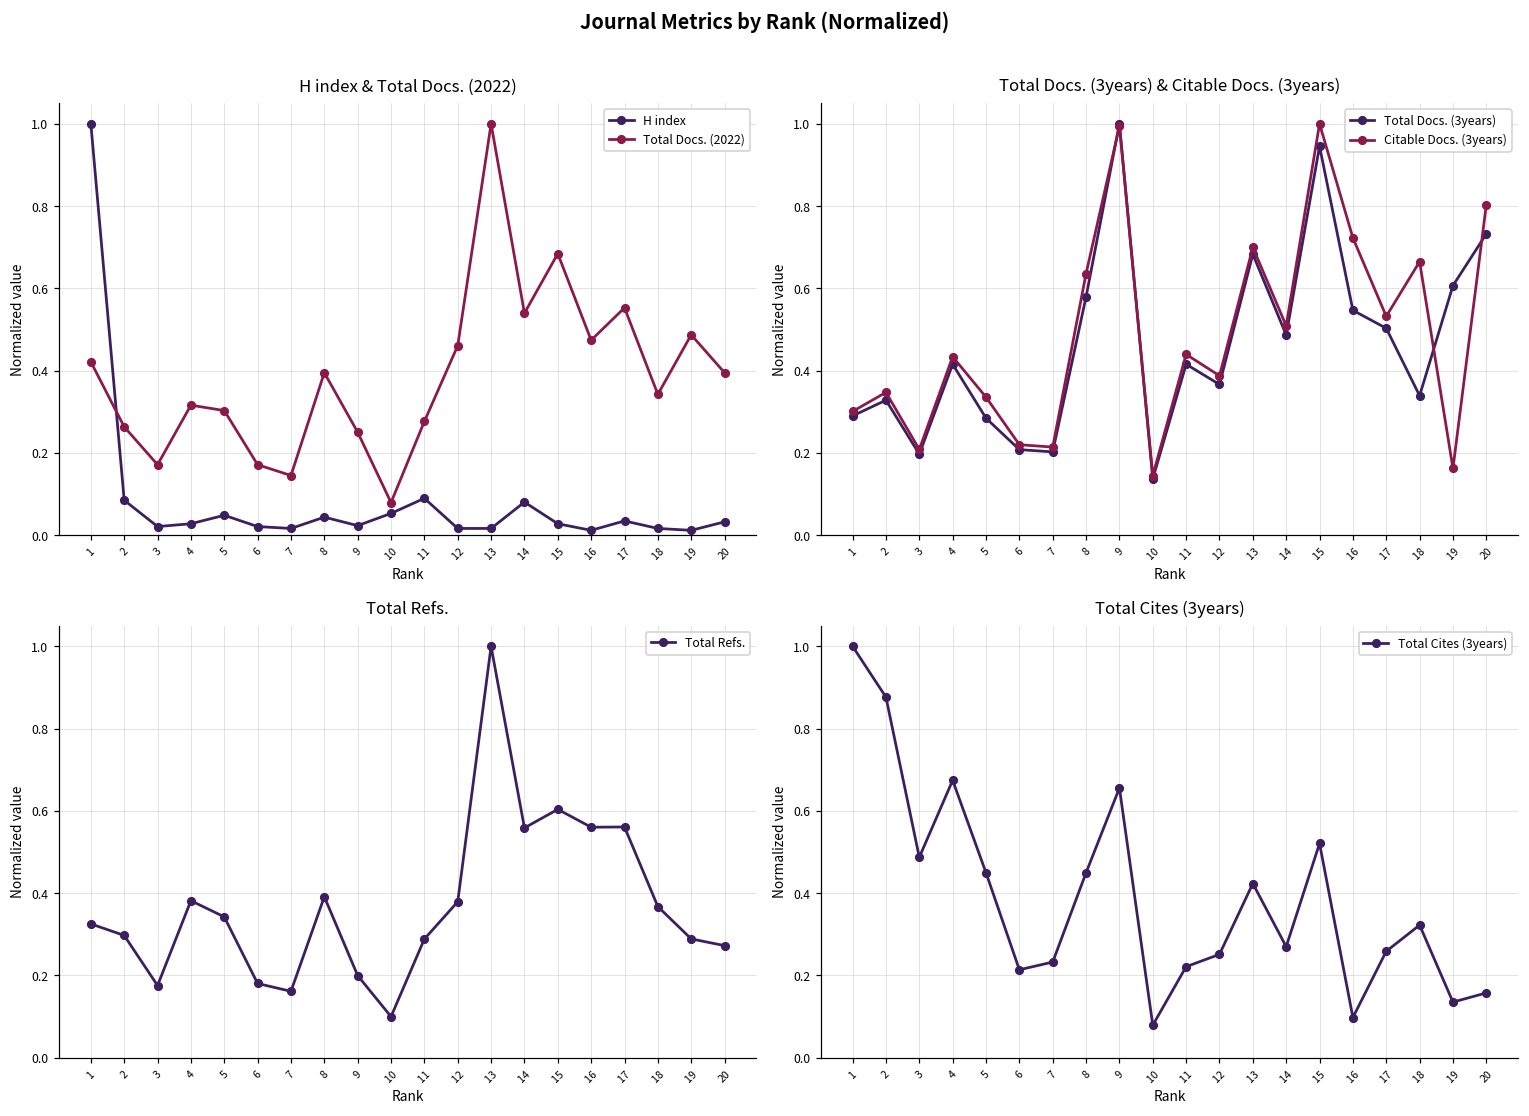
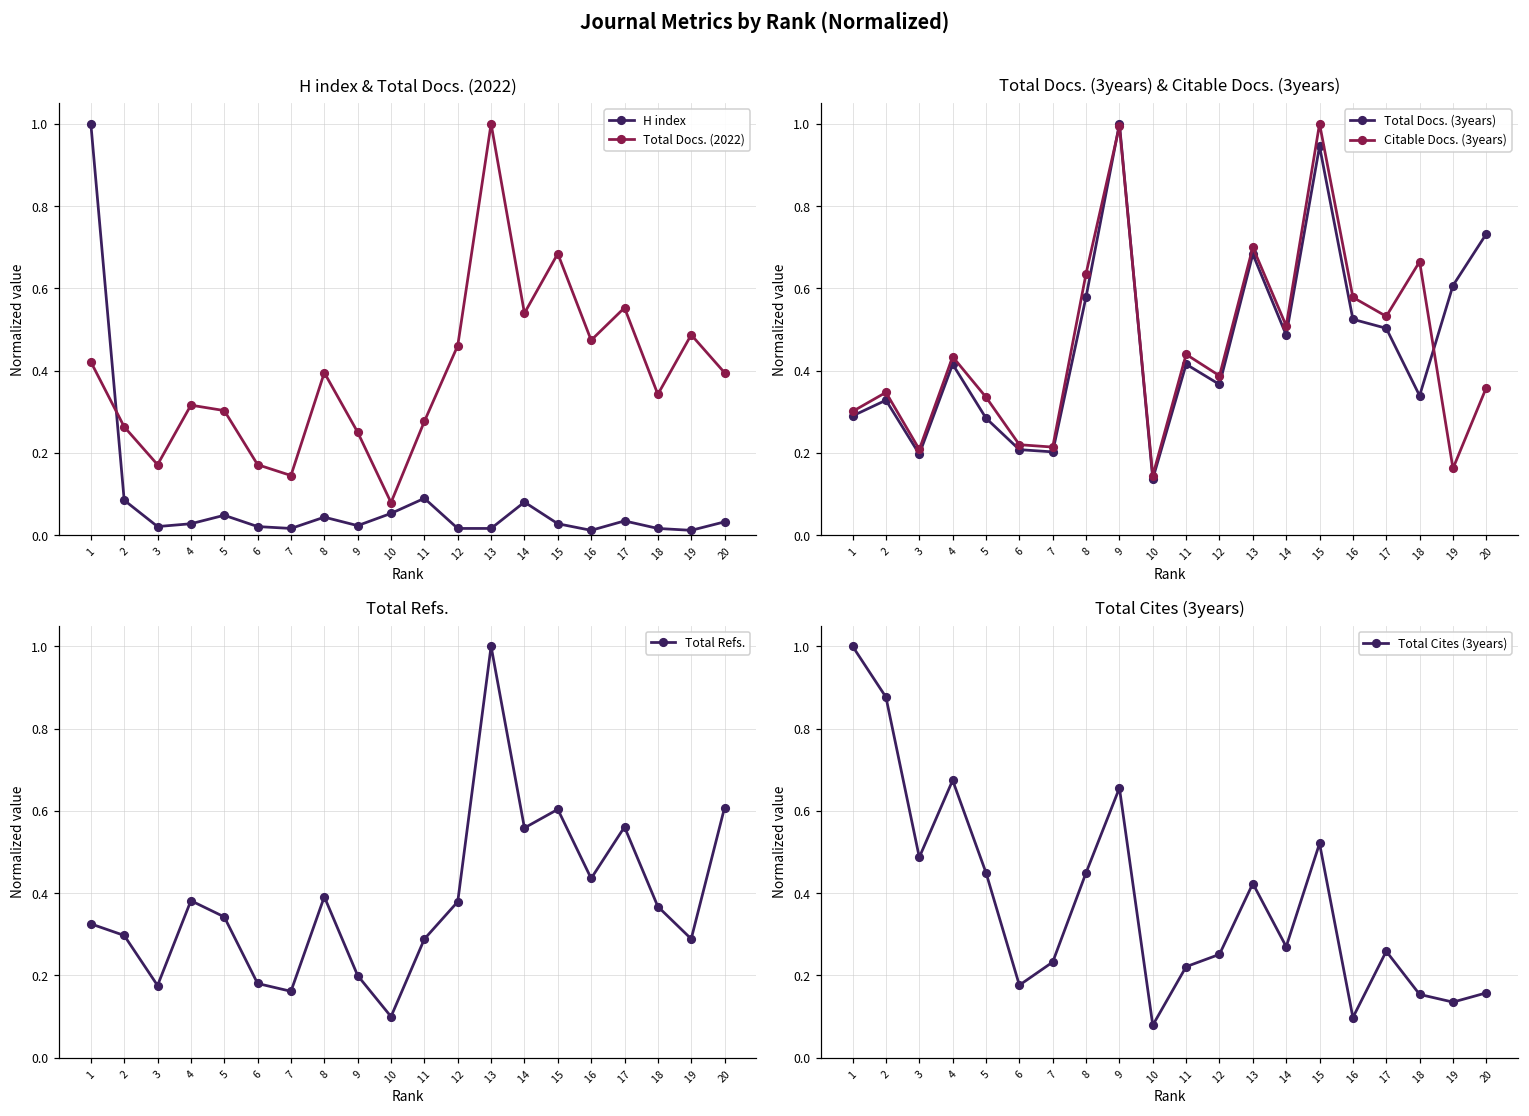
  {
    "H index & Total Docs. (2022)": {
      "H index": {
        "1": 1.00,
        "2": 0.08,
        "3": 0.02,
        "4": 0.03,
        "5": 0.05,
        "6": 0.02,
        "7": 0.02,
        "8": 0.04,
        "9": 0.02,
        "10": 0.05,
        "11": 0.09,
        "12": 0.02,
        "13": 0.02,
        "14": 0.08,
        "15": 0.03,
        "16": 0.01,
        "17": 0.03,
        "18": 0.02,
        "19": 0.01,
        "20": 0.03
      },
      "Total Docs. (2022)": {
        "1": 0.42,
        "2": 0.26,
        "3": 0.17,
        "4": 0.32,
        "5": 0.30,
        "6": 0.17,
        "7": 0.14,
        "8": 0.39,
        "9": 0.25,
        "10": 0.08,
        "11": 0.28,
        "12": 0.46,
        "13": 1.00,
        "14": 0.54,
        "15": 0.68,
        "16": 0.47,
        "17": 0.55,
        "18": 0.34,
        "19": 0.49,
        "20": 0.39
      }
    },
    "Total Docs. (3years) & Citable Docs. (3years)": {
      "Total Docs. (3years)": {
        "1": 0.29,
        "2": 0.33,
        "3": 0.20,
        "4": 0.42,
        "5": 0.28,
        "6": 0.21,
        "7": 0.20,
        "8": 0.58,
        "10": 0.14,
        "11": 0.42,
        "12": 0.37,
        "13": 0.68,
        "14": 0.49,
        "15": 0.95,
-       "16": 0.55,
+       "16": 0.52,
        "17": 0.50,
        "18": 0.34,
        "19": 0.61,
        "20": 0.73
      },
      "Citable Docs. (3years)": {
        "1": 0.30,
        "2": 0.35,
        "3": 0.21,
        "4": 0.43,
        "5": 0.34,
        "6": 0.22,
        "7": 0.21,
        "8": 0.64,
        "10": 0.14,
        "11": 0.44,
        "12": 0.39,
        "13": 0.70,
        "14": 0.51,
        "15": 1.00,
-       "16": 0.72,
+       "16": 0.58,
        "17": 0.53,
        "18": 0.66,
        "19": 0.16,
-       "20": 0.80
+       "20": 0.36
      }
    },
    "Total Refs.": {
      "1": 0.33,
      "2": 0.30,
      "3": 0.18,
      "4": 0.38,
      "5": 0.34,
      "6": 0.18,
      "7": 0.16,
      "8": 0.39,
      "9": 0.20,
      "10": 0.10,
      "11": 0.29,
      "12": 0.38,
      "13": 1.00,
      "14": 0.56,
      "15": 0.60,
-     "16": 0.56,
+     "16": 0.44,
      "17": 0.56,
      "18": 0.37,
      "19": 0.29,
-     "20": 0.27
+     "20": 0.61
    },
    "Total Cites (3years)": {
      "1": 1.00,
      "2": 0.88,
      "3": 0.49,
      "4": 0.67,
      "5": 0.45,
-     "6": 0.21,
+     "6": 0.18,
      "7": 0.23,
      "8": 0.45,
      "9": 0.66,
      "10": 0.08,
      "11": 0.22,
      "12": 0.25,
      "13": 0.42,
      "14": 0.27,
      "15": 0.52,
      "16": 0.10,
      "17": 0.26,
-     "18": 0.32,
+     "18": 0.15,
      "19": 0.13,
      "20": 0.16
    }
  }
